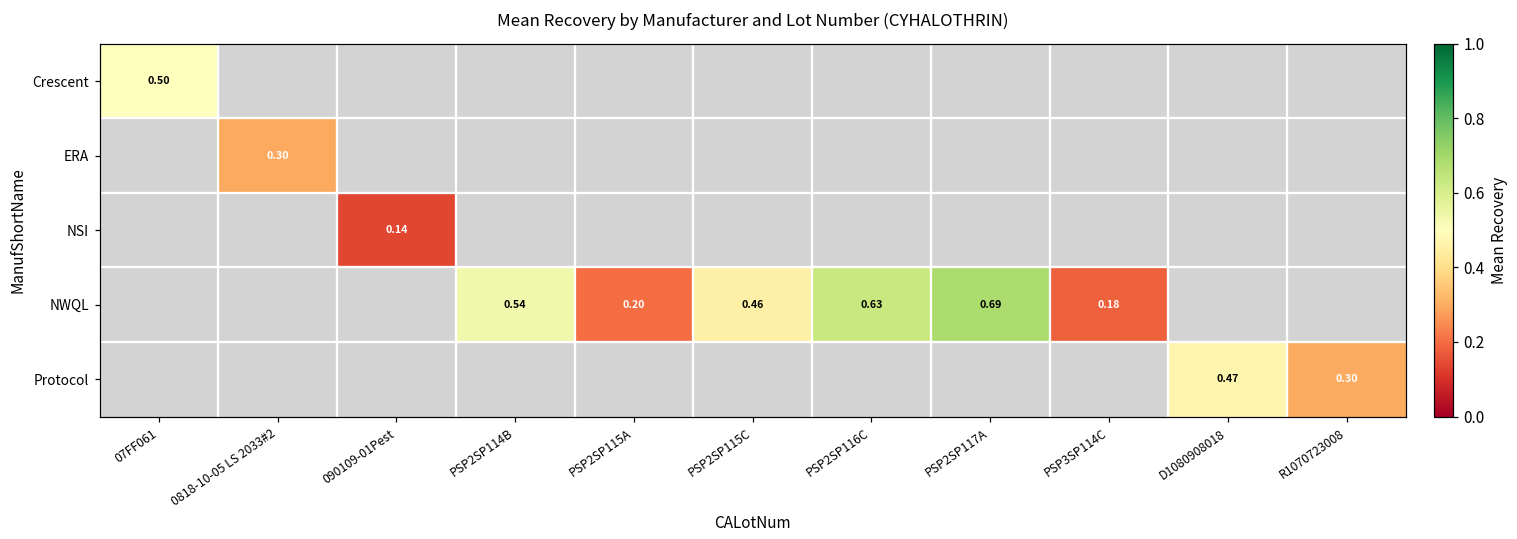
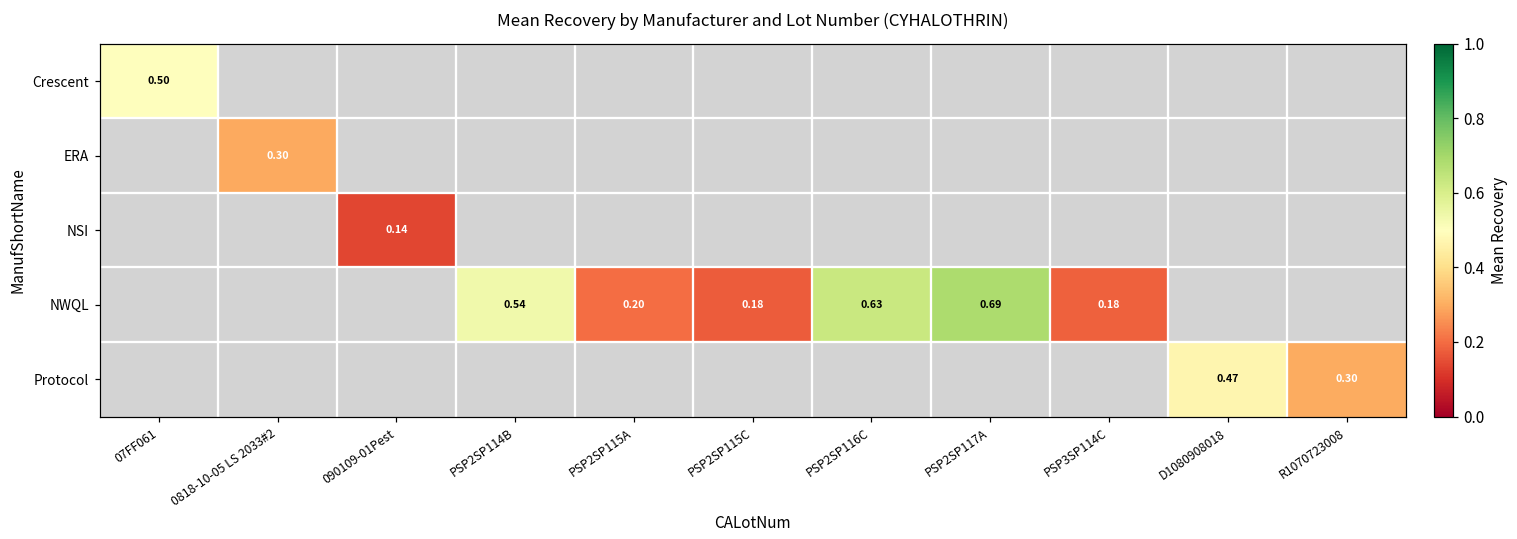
  {
    "Crescent": {
      "07FF061": 0.50
    },
    "ERA": {
      "0818-10-05 LS 2033#2": 0.30
    },
    "NSI": {
      "090109-01Pest": 0.14
    },
    "NWQL": {
      "PSP2SP114B": 0.54,
      "PSP2SP115A": 0.20,
-     "PSP2SP115C": 0.46,
+     "PSP2SP115C": 0.18,
      "PSP2SP116C": 0.63,
      "PSP2SP117A": 0.69,
      "PSP3SP114C": 0.18
    },
    "Protocol": {
      "D1080908018": 0.47,
      "R1070723008": 0.30
    }
  }
